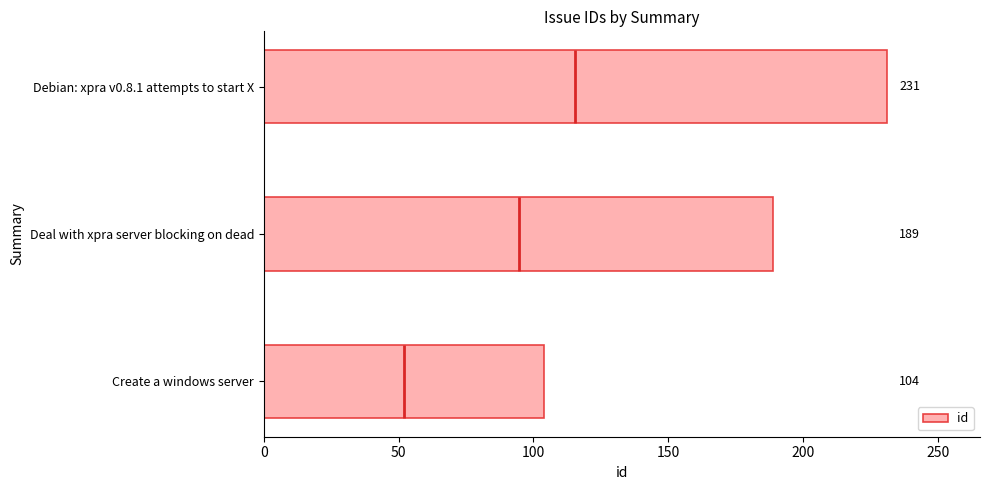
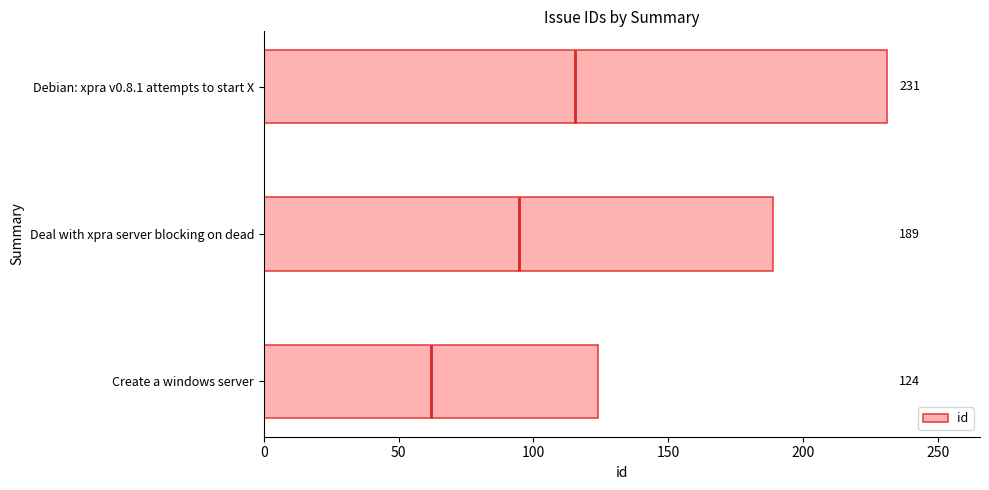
  {
    "Debian: xpra v0.8.1 attempts to start X": 231,
-   "Create a windows server": 104
+   "Create a windows server": 124
  }
